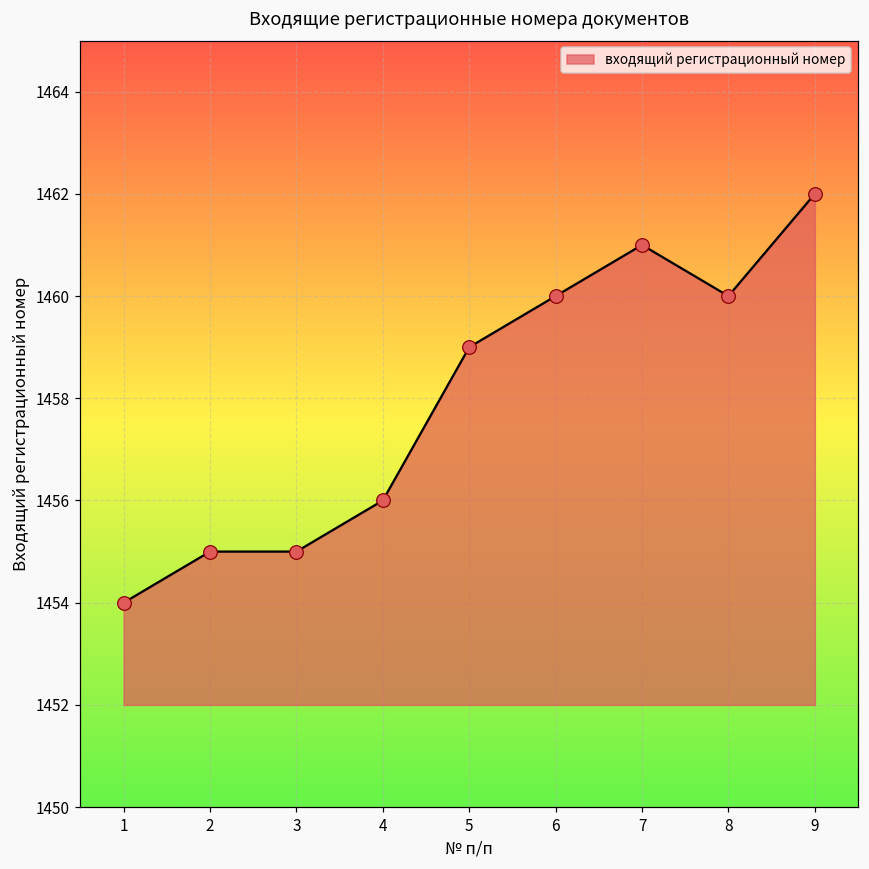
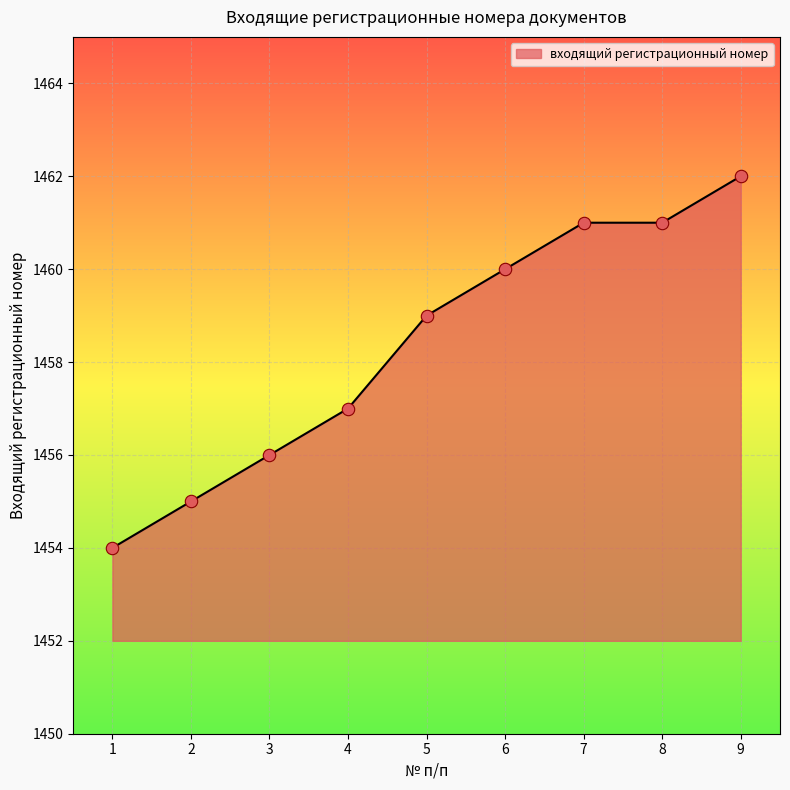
  {
    "1": 1454,
    "2": 1455,
-   "3": 1455,
-   "4": 1456,
+   "3": 1456,
+   "4": 1457,
    "5": 1459,
    "6": 1460,
    "7": 1461,
-   "8": 1460,
+   "8": 1461,
    "9": 1462
  }
